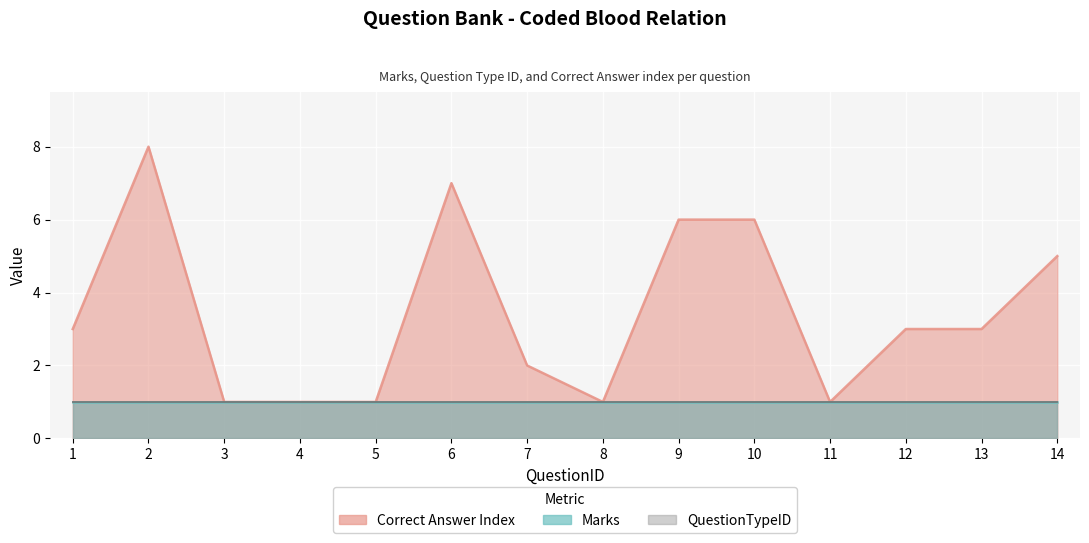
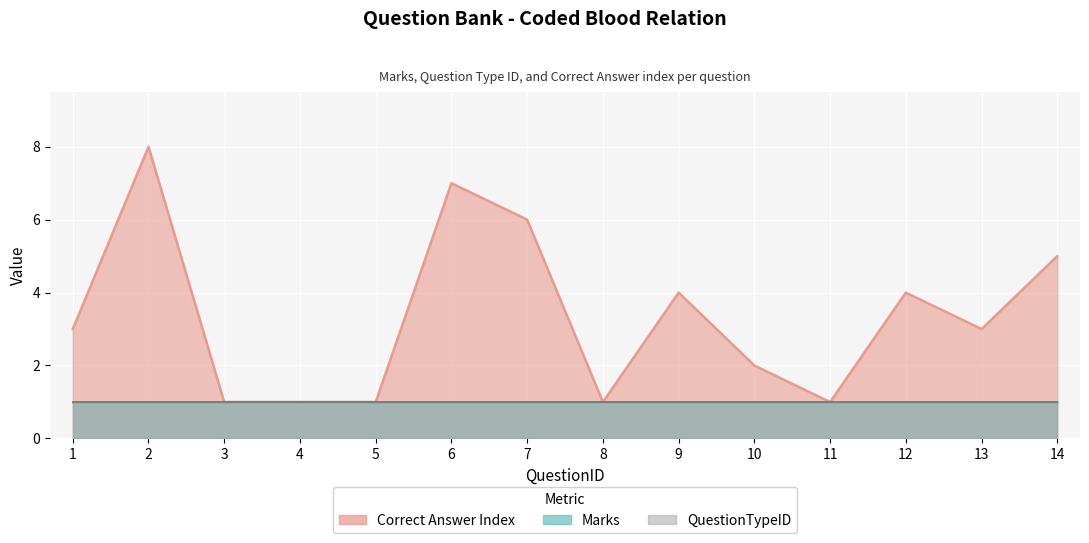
  {
    "Correct Answer Index": {
      "1": 3,
      "2": 8,
      "6": 7,
-     "7": 2,
-     "9": 6,
-     "10": 6,
-     "12": 3,
+     "7": 6,
+     "9": 4,
+     "10": 2,
+     "12": 4,
      "13": 3,
      "14": 5
    },
    "QuestionTypeID": {
      "1": 1,
      "2": 1,
      "6": 1,
      "7": 1,
      "9": 1,
      "10": 1,
      "12": 1,
      "13": 1,
      "14": 1
    }
  }
